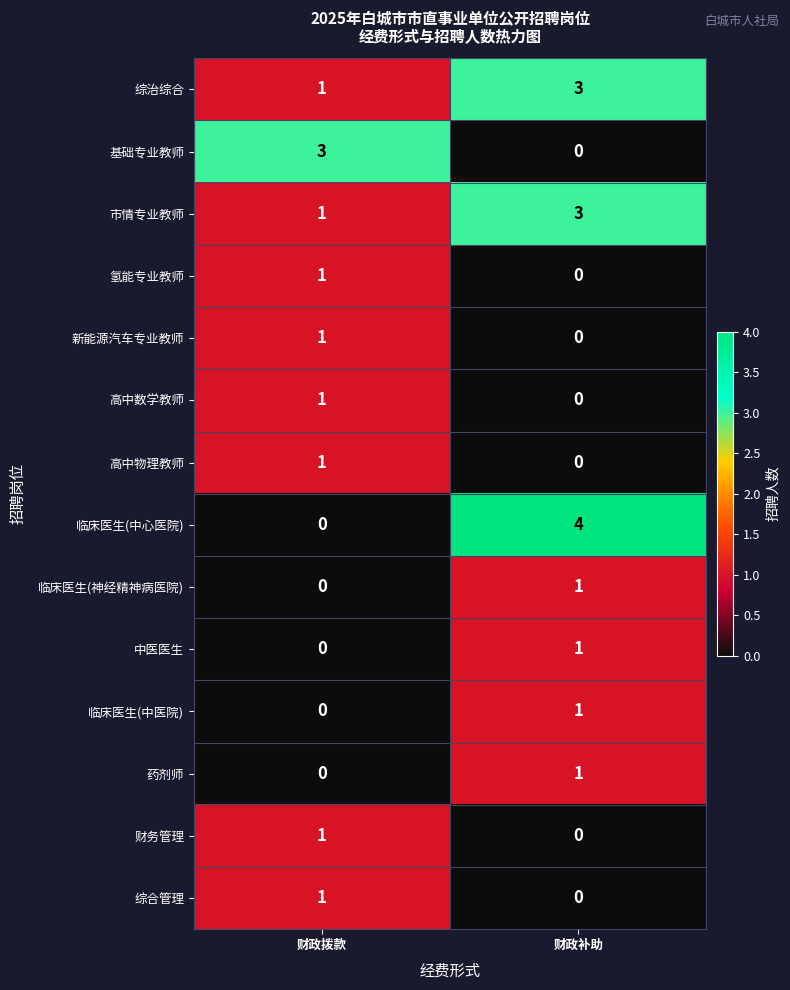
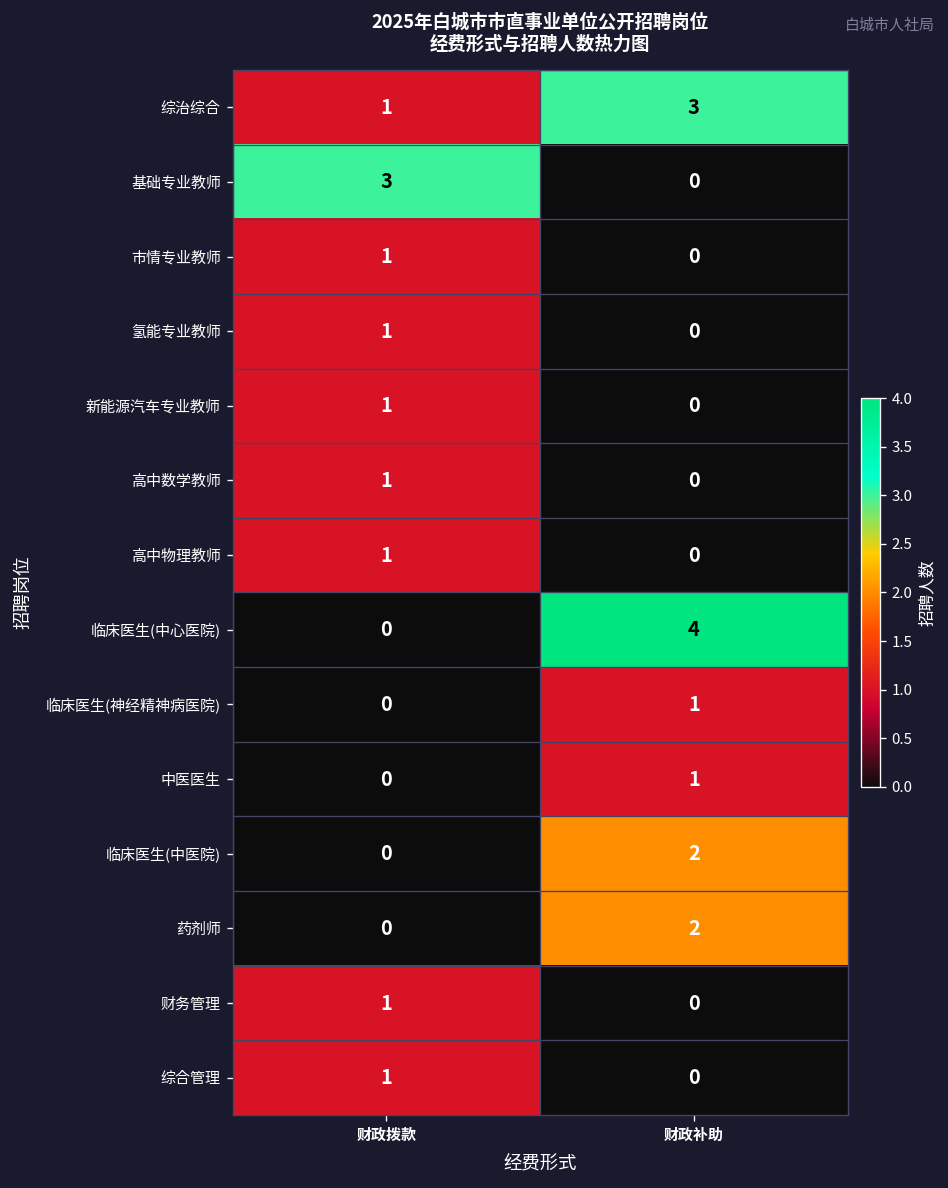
  {
    "综治综合": {
      "财政拨款": 1,
      "财政补助": 3
    },
    "基础专业教师": {
      "财政拨款": 3,
      "财政补助": 0
    },
    "市情专业教师": {
      "财政拨款": 1,
-     "财政补助": 3
+     "财政补助": 0
    },
    "氢能专业教师": {
      "财政拨款": 1,
      "财政补助": 0
    },
    "新能源汽车专业教师": {
      "财政拨款": 1,
      "财政补助": 0
    },
    "高中数学教师": {
      "财政拨款": 1,
      "财政补助": 0
    },
    "高中物理教师": {
      "财政拨款": 1,
      "财政补助": 0
    },
    "临床医生(中心医院)": {
      "财政拨款": 0,
      "财政补助": 4
    },
    "临床医生(神经精神病医院)": {
      "财政拨款": 0,
      "财政补助": 1
    },
    "中医医生": {
      "财政拨款": 0,
      "财政补助": 1
    },
    "临床医生(中医院)": {
      "财政拨款": 0,
-     "财政补助": 1
+     "财政补助": 2
    },
    "药剂师": {
      "财政拨款": 0,
-     "财政补助": 1
+     "财政补助": 2
    },
    "财务管理": {
      "财政拨款": 1,
      "财政补助": 0
    },
    "综合管理": {
      "财政拨款": 1,
      "财政补助": 0
    }
  }
